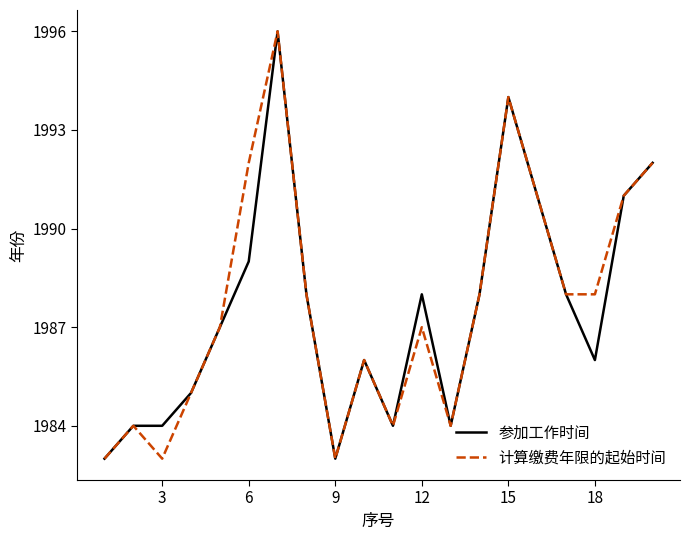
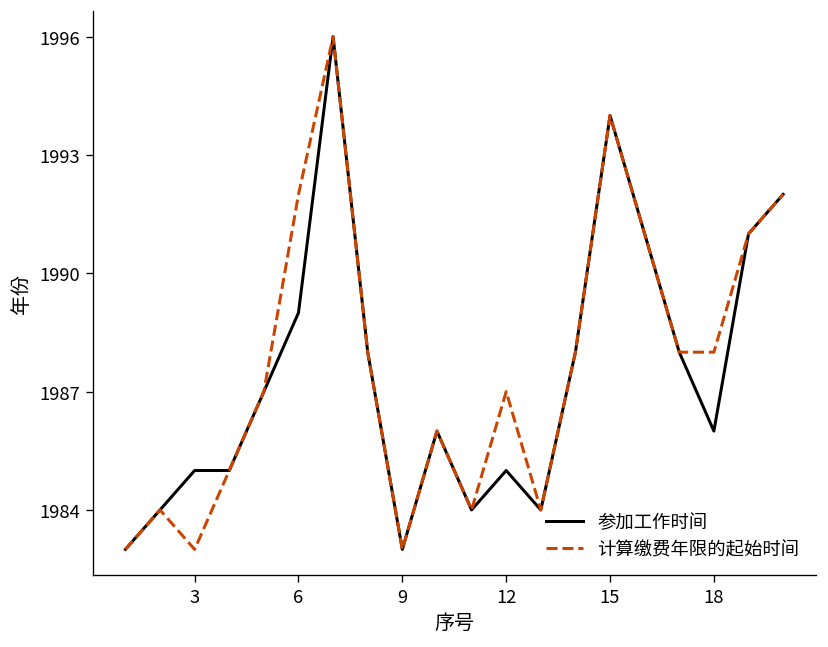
  {
    "参加工作时间": {
-     "3": 1984,
+     "3": 1985,
      "6": 1989,
-     "12": 1988,
+     "12": 1985,
      "18": 1986
    },
    "计算缴费年限的起始时间": {
      "3": 1983,
      "6": 1992,
      "12": 1987,
      "18": 1988
    }
  }
